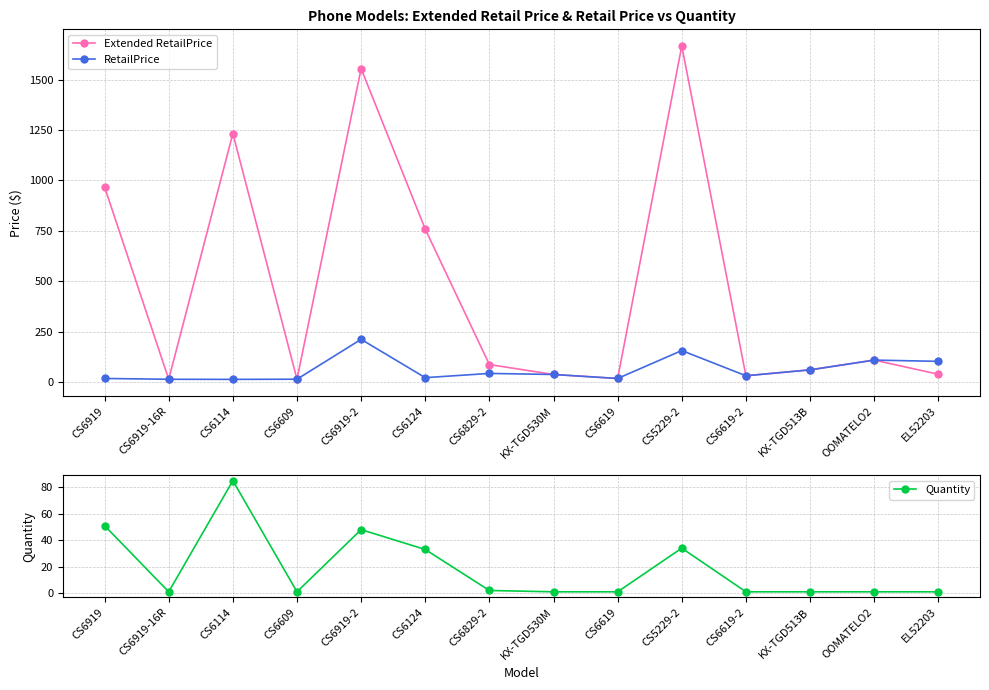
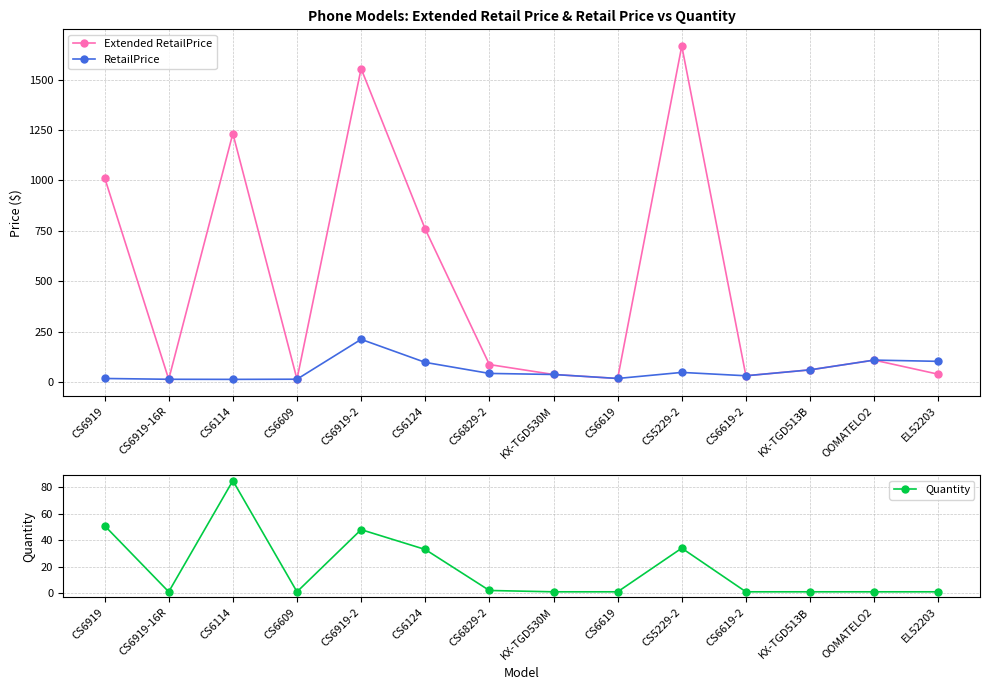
  {
    "Phone Models: Extended Retail Price & Retail Price vs Quantity": {
      "Extended RetailPrice": {
-       "CS6919": 970,
+       "CS6919": 1010,
        "CS6114": 1230,
        "CS6919-2": 1550,
        "CS6124": 760,
        "CS6829-2": 90,
        "CS5229-2": 1670,
        "EL52203": 40
      },
      "RetailPrice": {
        "CS6919": 20,
        "CS6114": 10,
        "CS6919-2": 210,
-       "CS6124": 20,
+       "CS6124": 100,
        "CS6829-2": 40,
-       "CS5229-2": 160,
+       "CS5229-2": 50,
        "EL52203": 100
      }
    }
  }
